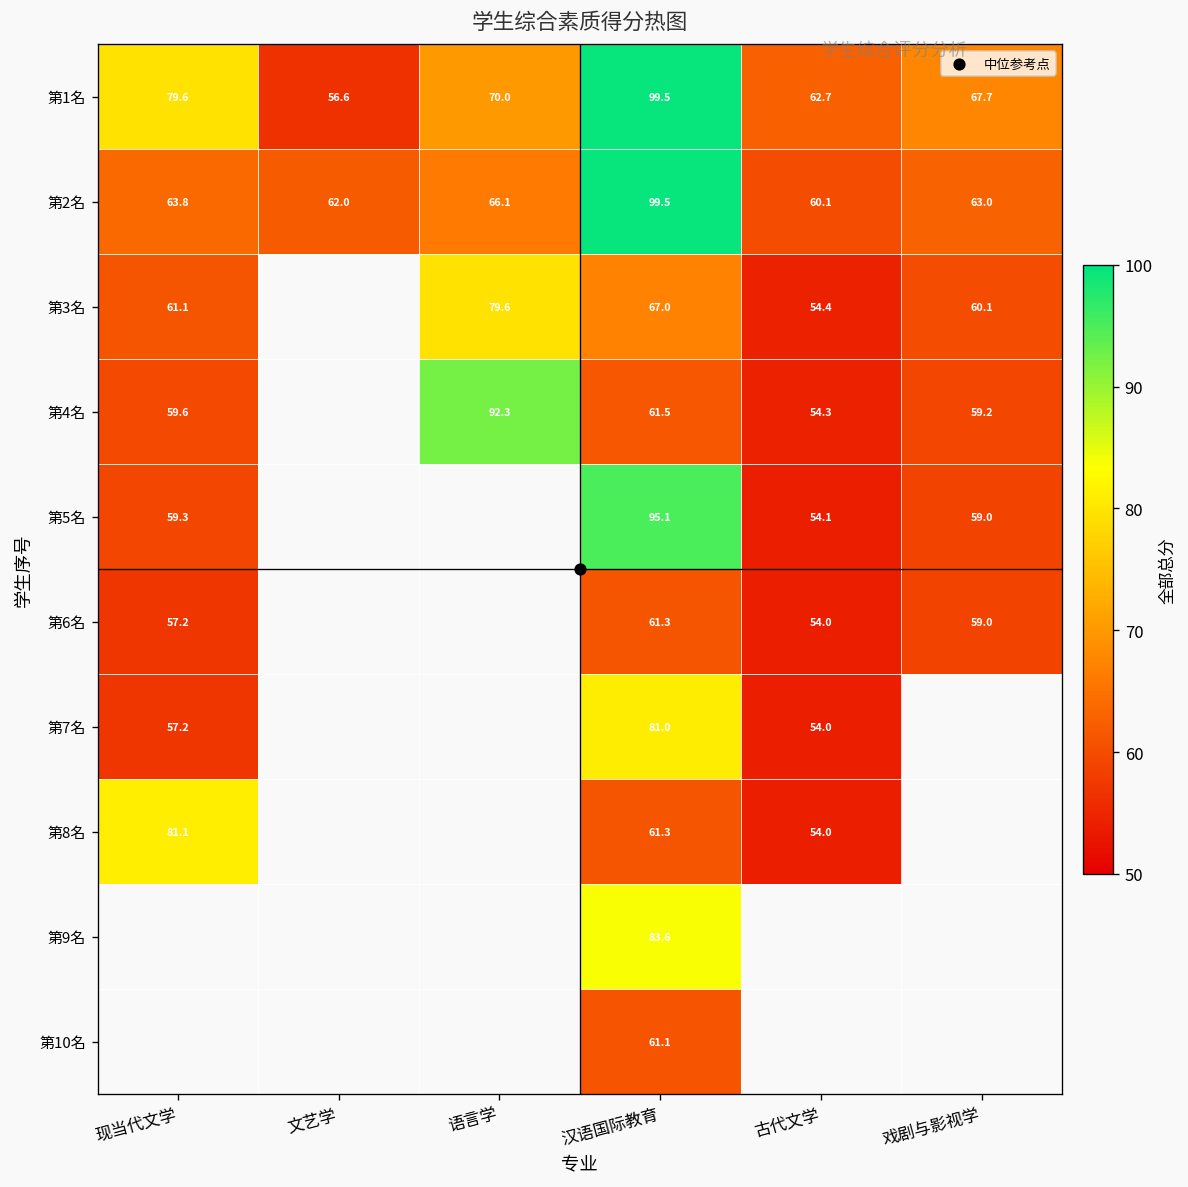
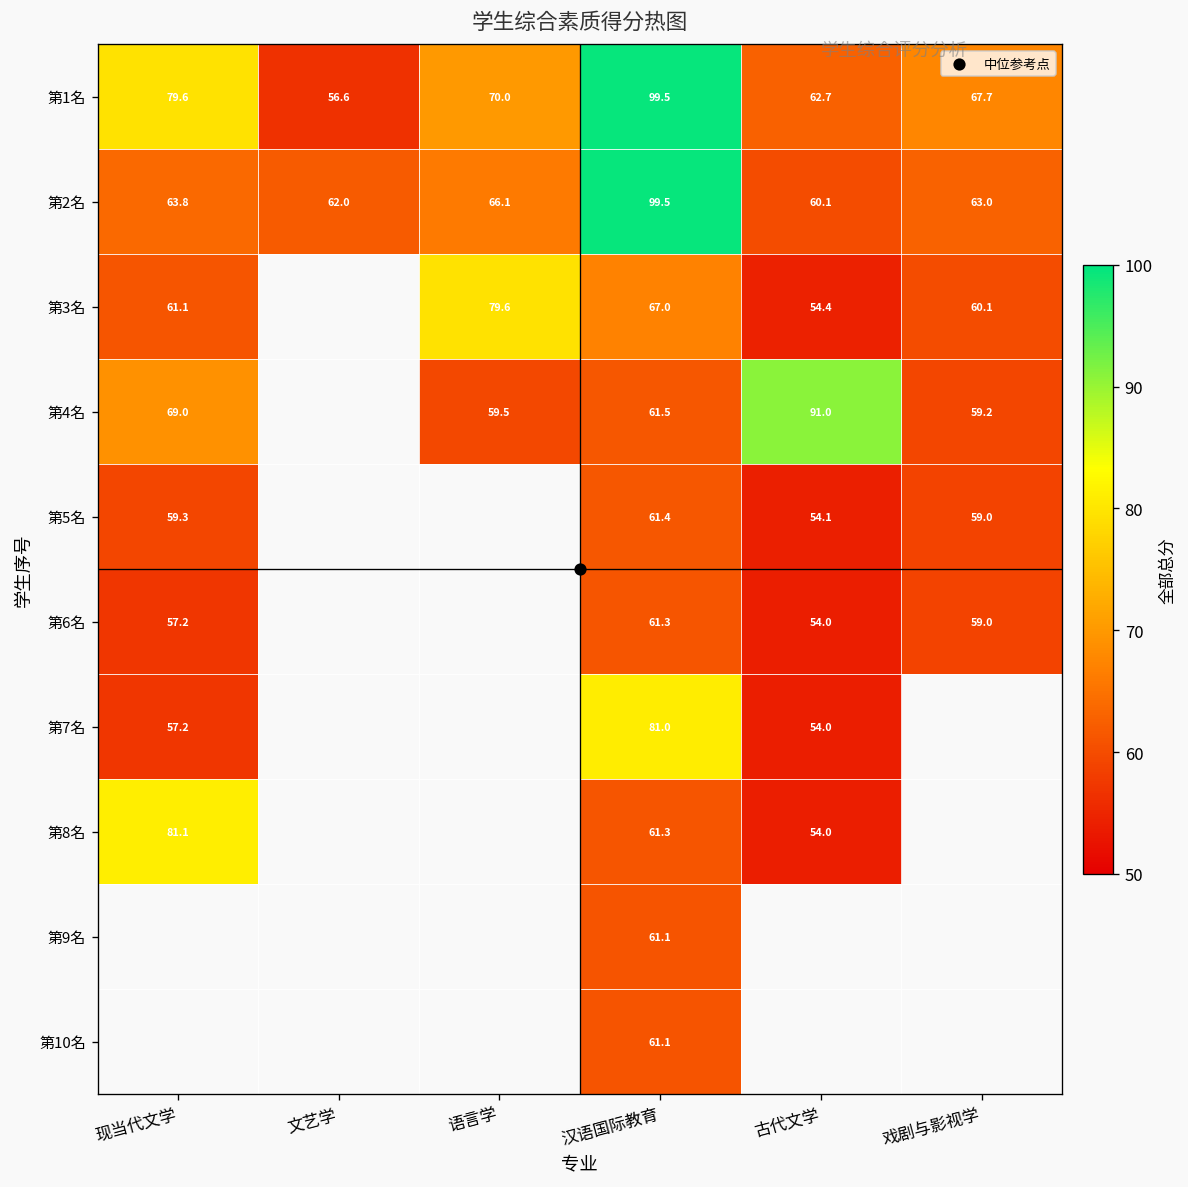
  {
    "第1名": {
      "现当代文学": 79.6,
      "文艺学": 56.6,
      "语言学": 70.0,
      "汉语国际教育": 99.5,
      "古代文学": 62.7,
      "戏剧与影视学": 67.7
    },
    "第2名": {
      "现当代文学": 63.8,
      "文艺学": 62.0,
      "语言学": 66.1,
      "汉语国际教育": 99.5,
      "古代文学": 60.1,
      "戏剧与影视学": 63.0
    },
    "第3名": {
      "现当代文学": 61.1,
      "语言学": 79.6,
      "汉语国际教育": 67.0,
      "古代文学": 54.4,
      "戏剧与影视学": 60.1
    },
    "第4名": {
-     "现当代文学": 59.6,
-     "语言学": 92.3,
+     "现当代文学": 69.0,
+     "语言学": 59.5,
      "汉语国际教育": 61.5,
-     "古代文学": 54.3,
+     "古代文学": 91.0,
      "戏剧与影视学": 59.2
    },
    "第5名": {
      "现当代文学": 59.3,
-     "汉语国际教育": 95.1,
+     "汉语国际教育": 61.4,
      "古代文学": 54.1,
      "戏剧与影视学": 59.0
    },
    "第6名": {
      "现当代文学": 57.2,
      "汉语国际教育": 61.3,
      "古代文学": 54.0,
      "戏剧与影视学": 59.0
    },
    "第7名": {
      "现当代文学": 57.2,
      "汉语国际教育": 81.0,
      "古代文学": 54.0
    },
    "第8名": {
      "现当代文学": 81.1,
      "汉语国际教育": 61.3,
      "古代文学": 54.0
    },
    "第9名": {
-     "汉语国际教育": 83.6
+     "汉语国际教育": 61.1
    },
    "第10名": {
      "汉语国际教育": 61.1
    }
  }
